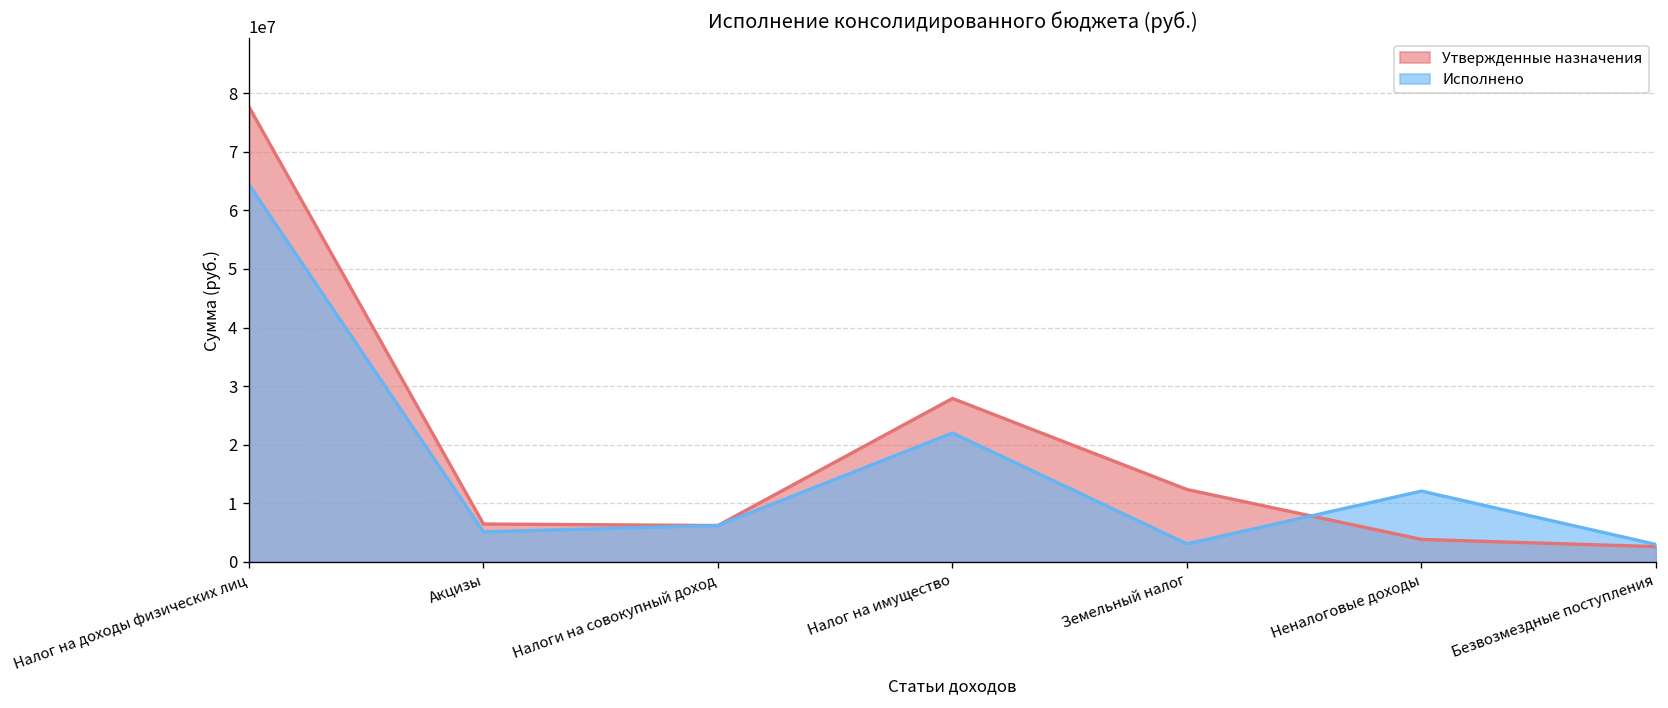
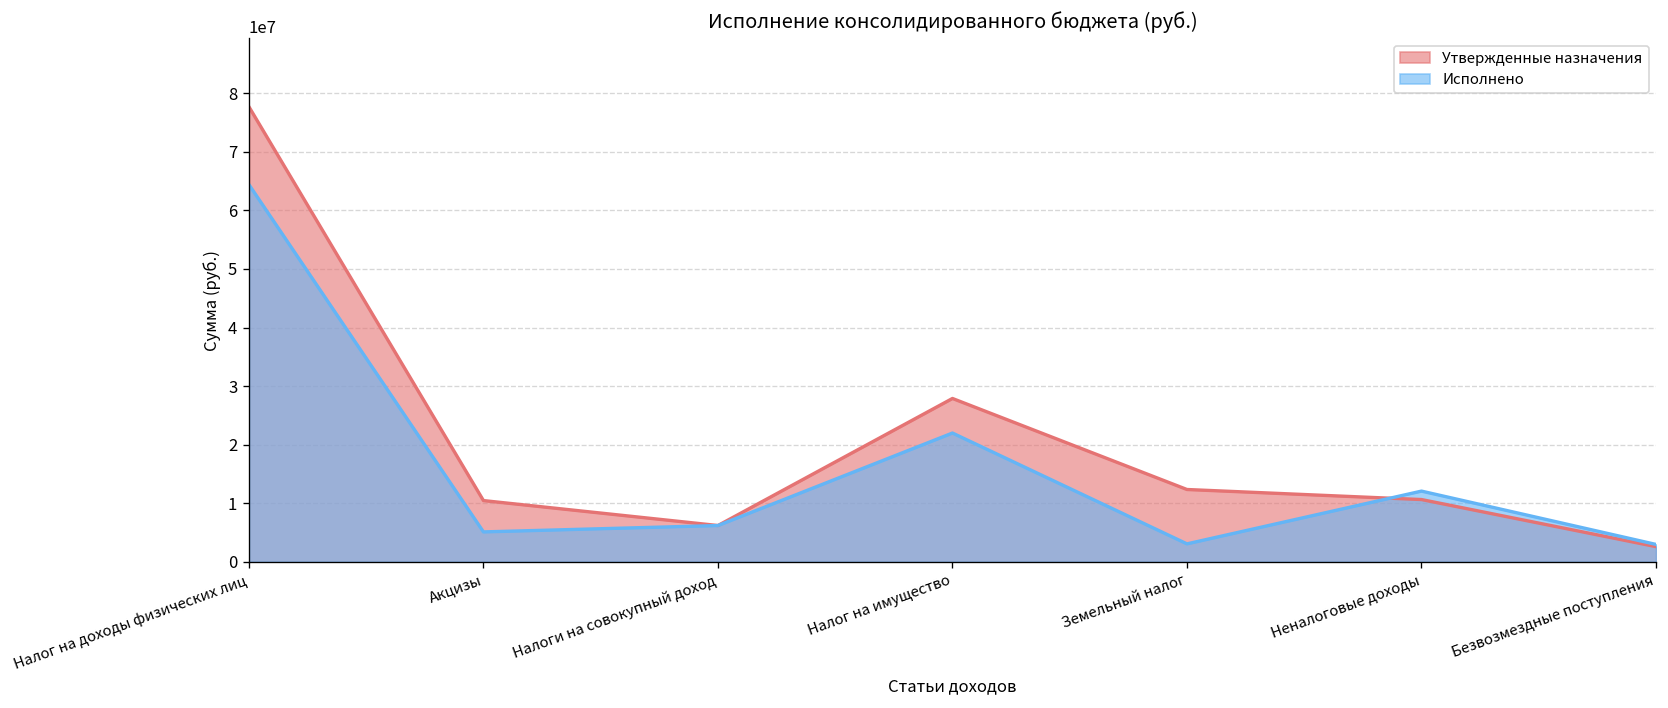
  {
    "Утвержденные назначения": {
      "Налог на доходы физических лиц": 78000000,
-     "Акцизы": 6000000,
+     "Акцизы": 10000000,
      "Налог на имущество": 28000000,
      "Земельный налог": 12000000,
-     "Неналоговые доходы": 4000000
+     "Неналоговые доходы": 11000000
    },
    "Исполнено": {
      "Налог на доходы физических лиц": 64000000,
      "Акцизы": 5000000,
      "Налог на имущество": 22000000,
      "Земельный налог": 3000000,
      "Неналоговые доходы": 12000000
    }
  }
